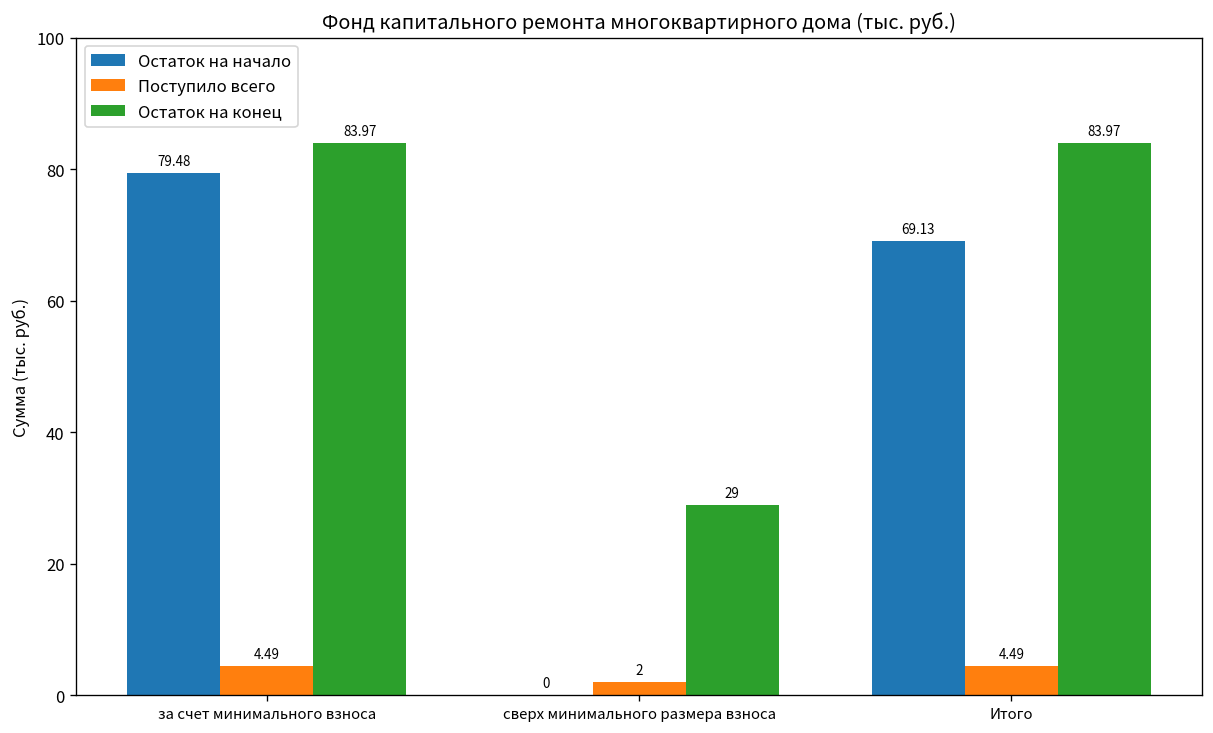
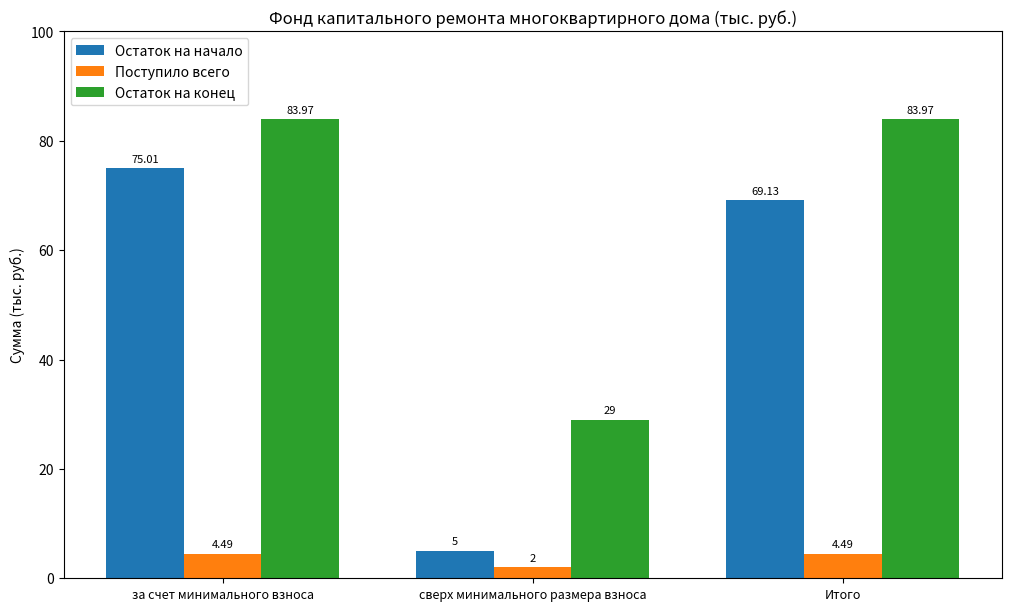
  {
    "Остаток на начало": {
-     "за счет минимального взноса": 79.48,
-     "сверх минимального размера взноса": 0,
+     "за счет минимального взноса": 75.01,
+     "сверх минимального размера взноса": 5,
      "Итого": 69.13
    },
    "Поступило всего": {
      "за счет минимального взноса": 4.49,
      "сверх минимального размера взноса": 2,
      "Итого": 4.49
    },
    "Остаток на конец": {
      "за счет минимального взноса": 83.97,
      "сверх минимального размера взноса": 29,
      "Итого": 83.97
    }
  }
